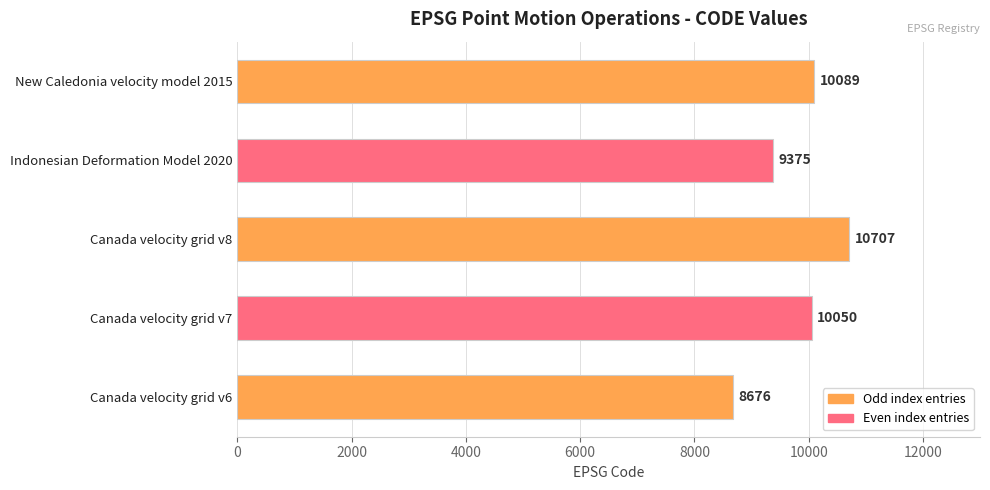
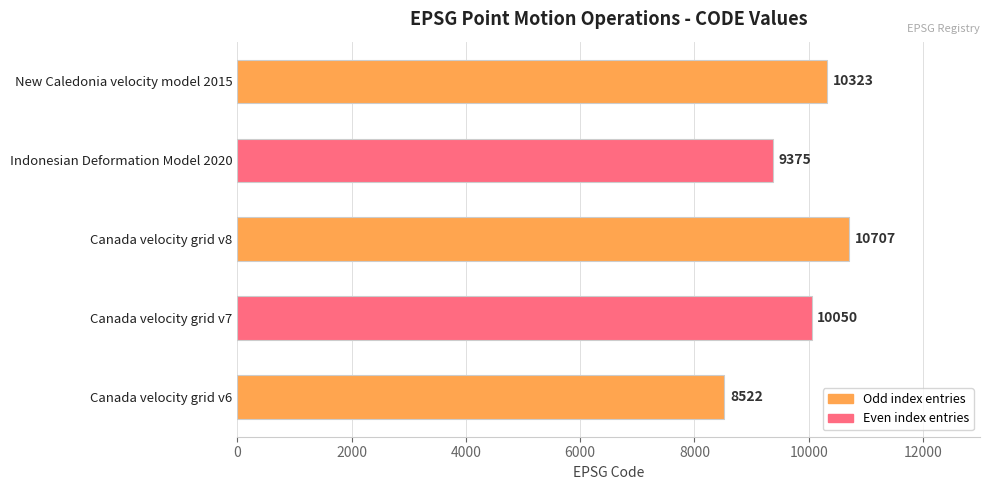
  {
-   "New Caledonia velocity model 2015": 10089,
+   "New Caledonia velocity model 2015": 10323,
    "Indonesian Deformation Model 2020": 9375,
    "Canada velocity grid v8": 10707,
    "Canada velocity grid v7": 10050,
-   "Canada velocity grid v6": 8676
+   "Canada velocity grid v6": 8522
  }
